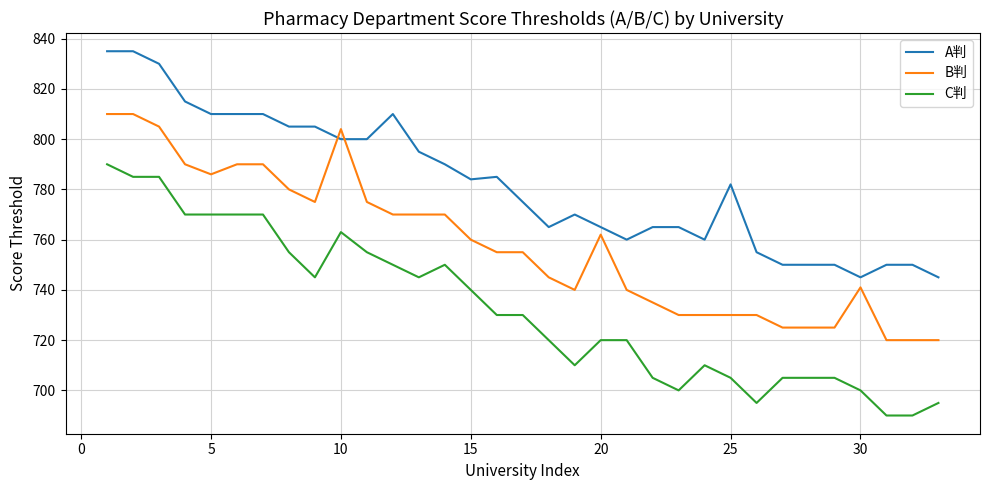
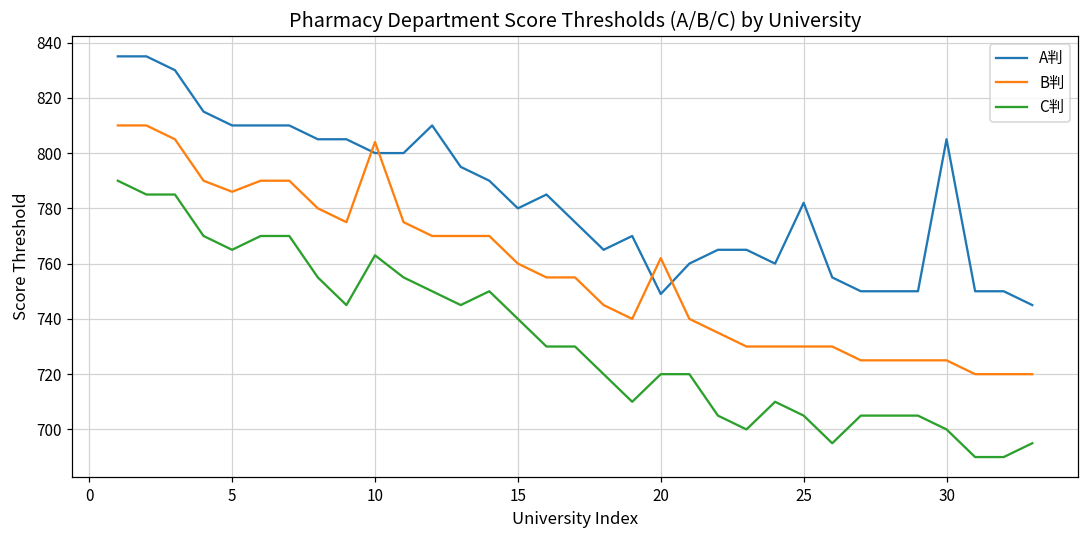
  {
    "A判": {
      "5": 810,
      "10": 800,
-     "15": 784,
-     "20": 765,
+     "15": 780,
+     "20": 749,
      "25": 782,
-     "30": 745
+     "30": 805
    },
    "B判": {
      "5": 786,
      "10": 804,
      "15": 760,
      "20": 762,
      "25": 730,
-     "30": 741
+     "30": 725
    },
    "C判": {
-     "5": 770,
+     "5": 765,
      "10": 763,
      "15": 740,
      "20": 720,
      "25": 705,
      "30": 700
    }
  }
